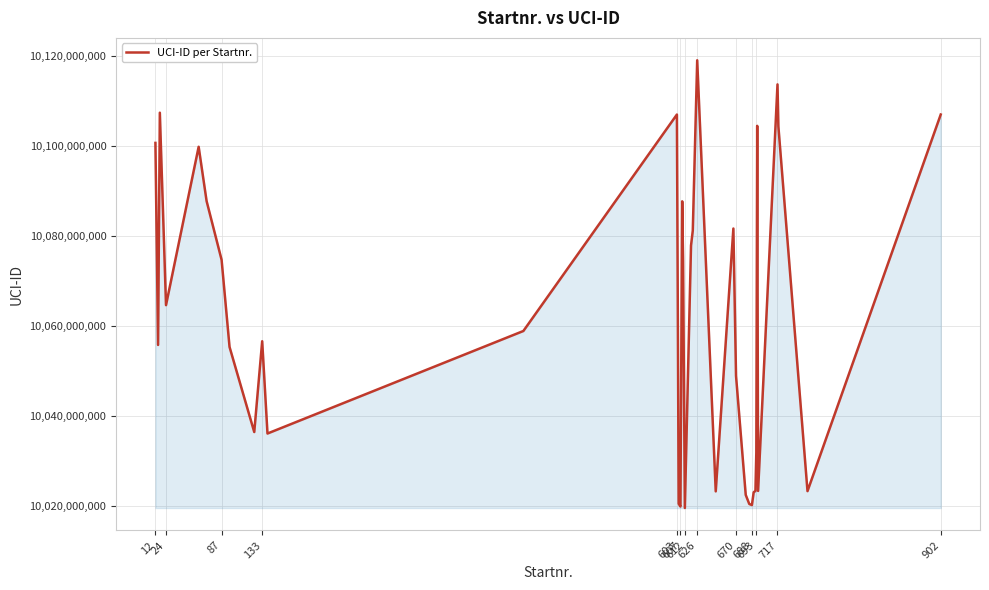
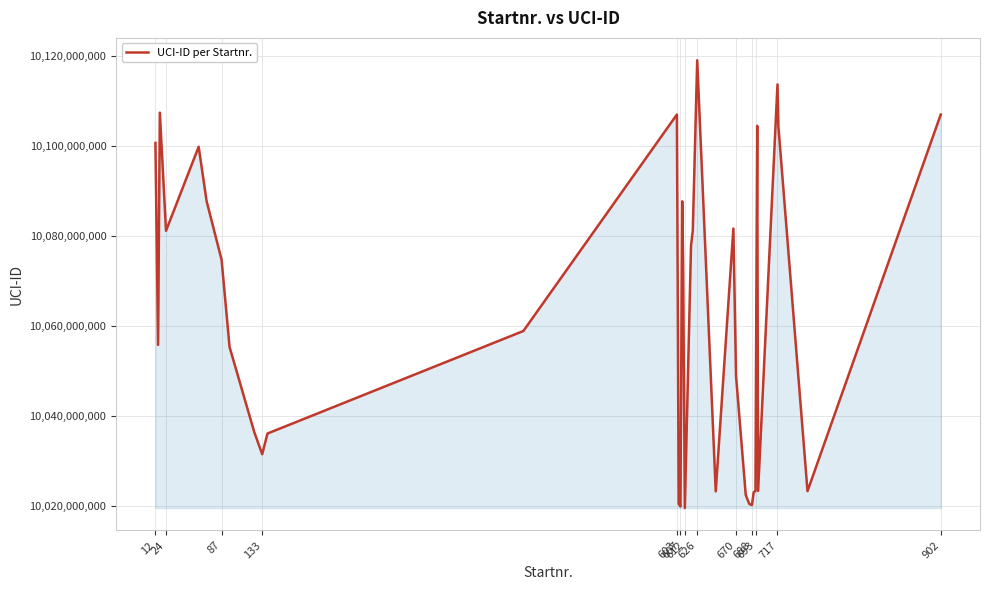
  {
    "12": "10,101,000,000",
-   "24": "10,065,000,000",
+   "24": "10,081,000,000",
    "87": "10,075,000,000",
-   "133": "10,057,000,000",
+   "133": "10,032,000,000",
    "603": "10,107,000,000",
    "607": "10,020,000,000",
    "612": "10,020,000,000",
    "626": "10,119,000,000",
    "670": "10,049,000,000",
    "688": "10,020,000,000",
-   "693": "10,032,000,000",
+   "693": "10,065,000,000",
    "717": "10,114,000,000",
    "902": "10,107,000,000"
  }
